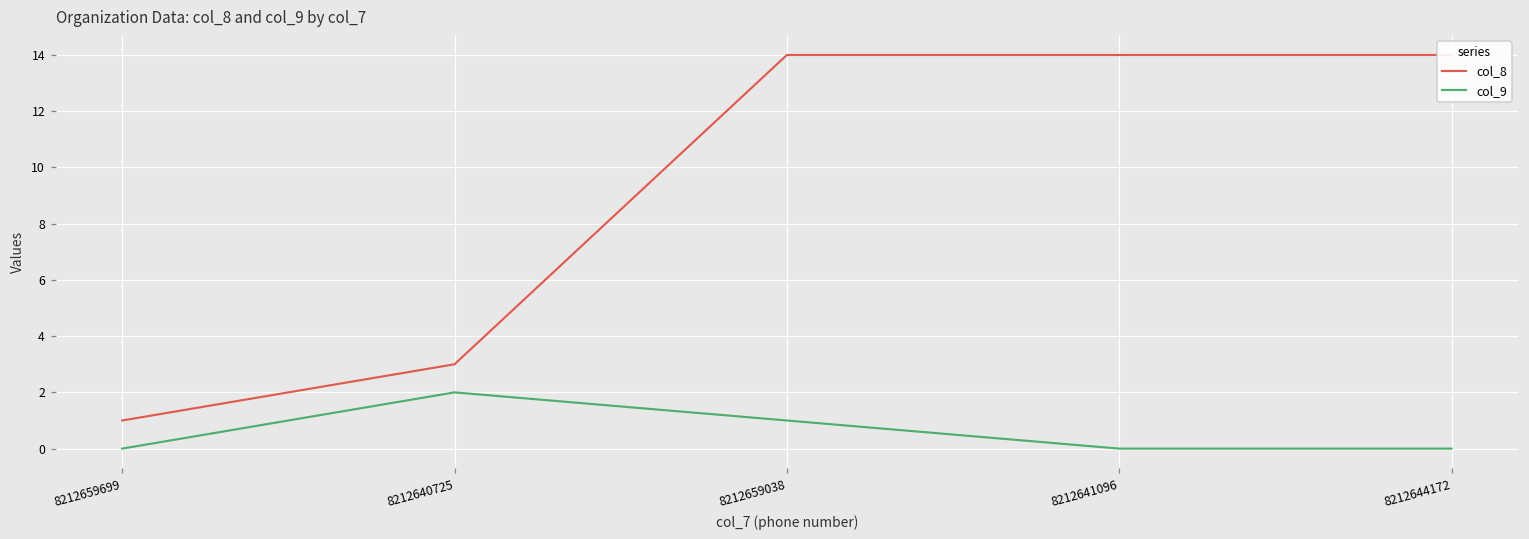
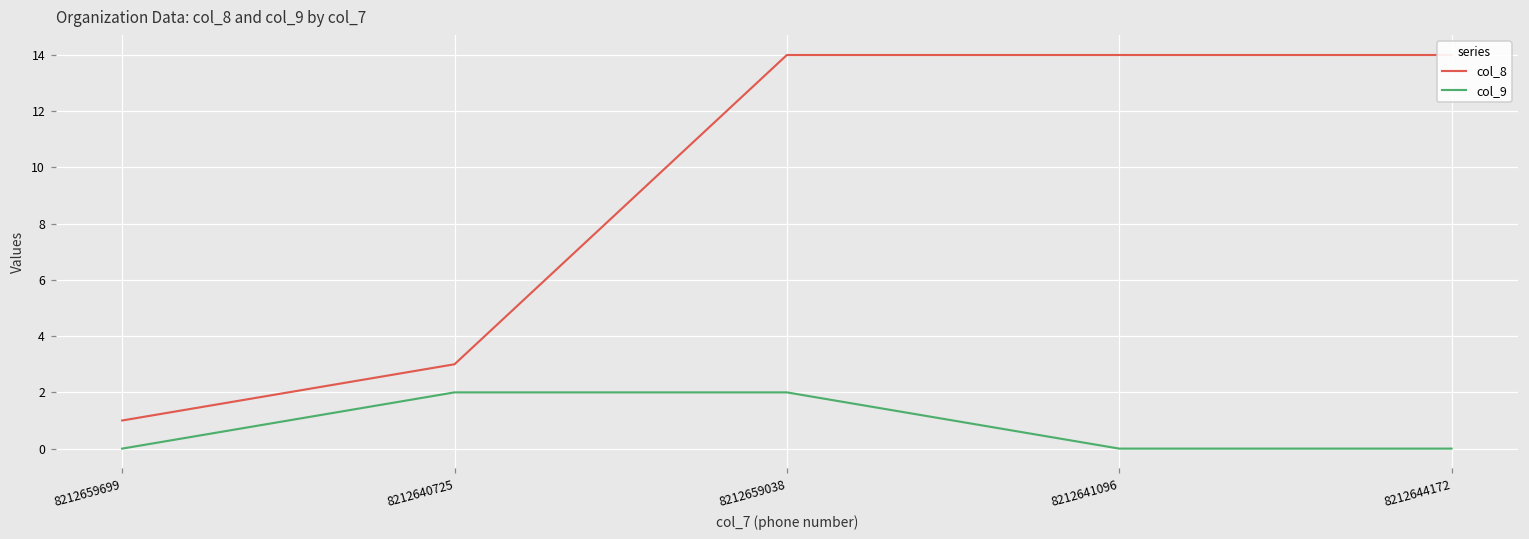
  {
    "col_8": {
      "8212659699": 1,
      "8212640725": 3,
      "8212659038": 14,
      "8212641096": 14
    },
    "col_9": {
      "8212659699": 0,
      "8212640725": 2,
-     "8212659038": 1,
+     "8212659038": 2,
      "8212641096": 0,
      "8212644172": 0
    }
  }
